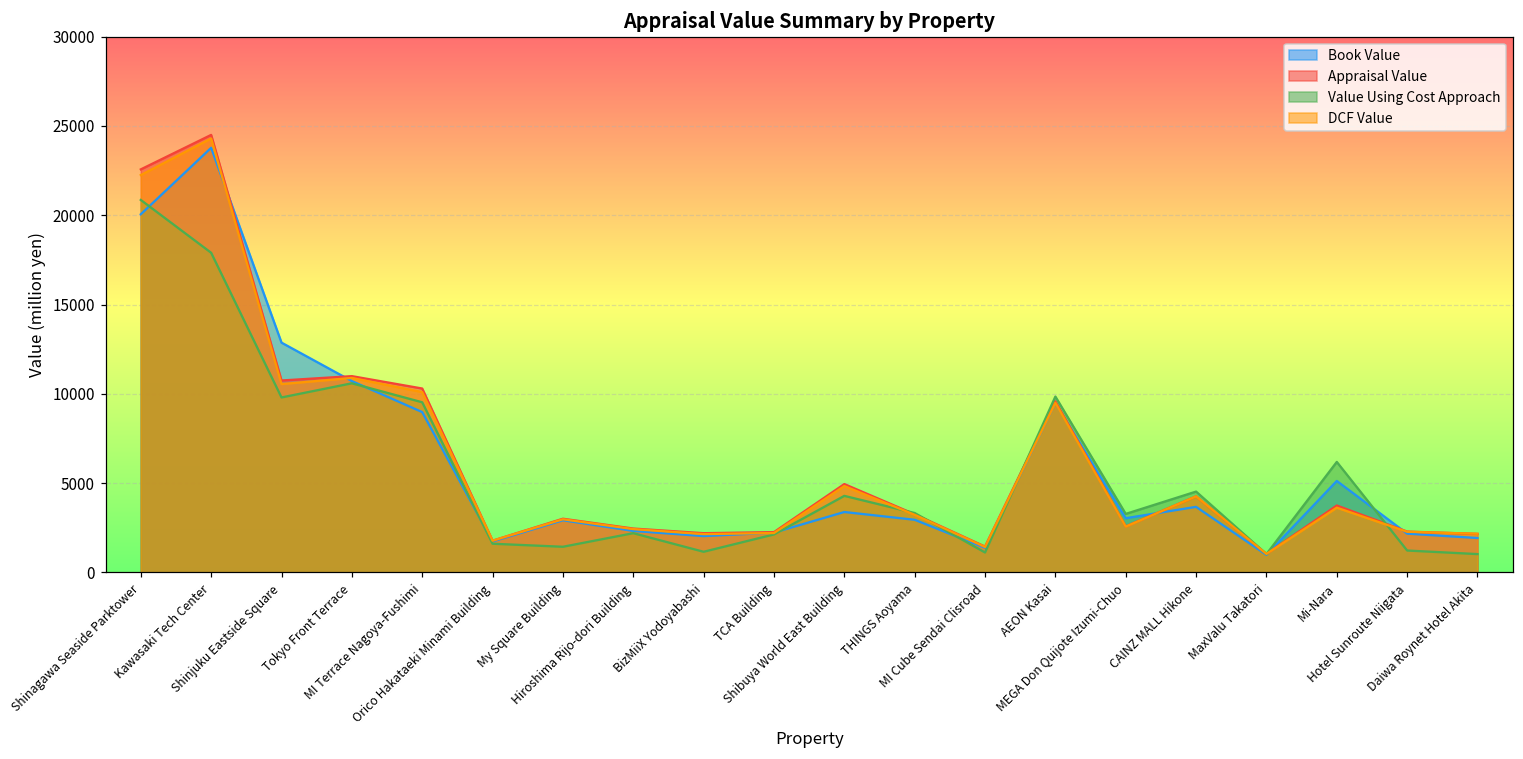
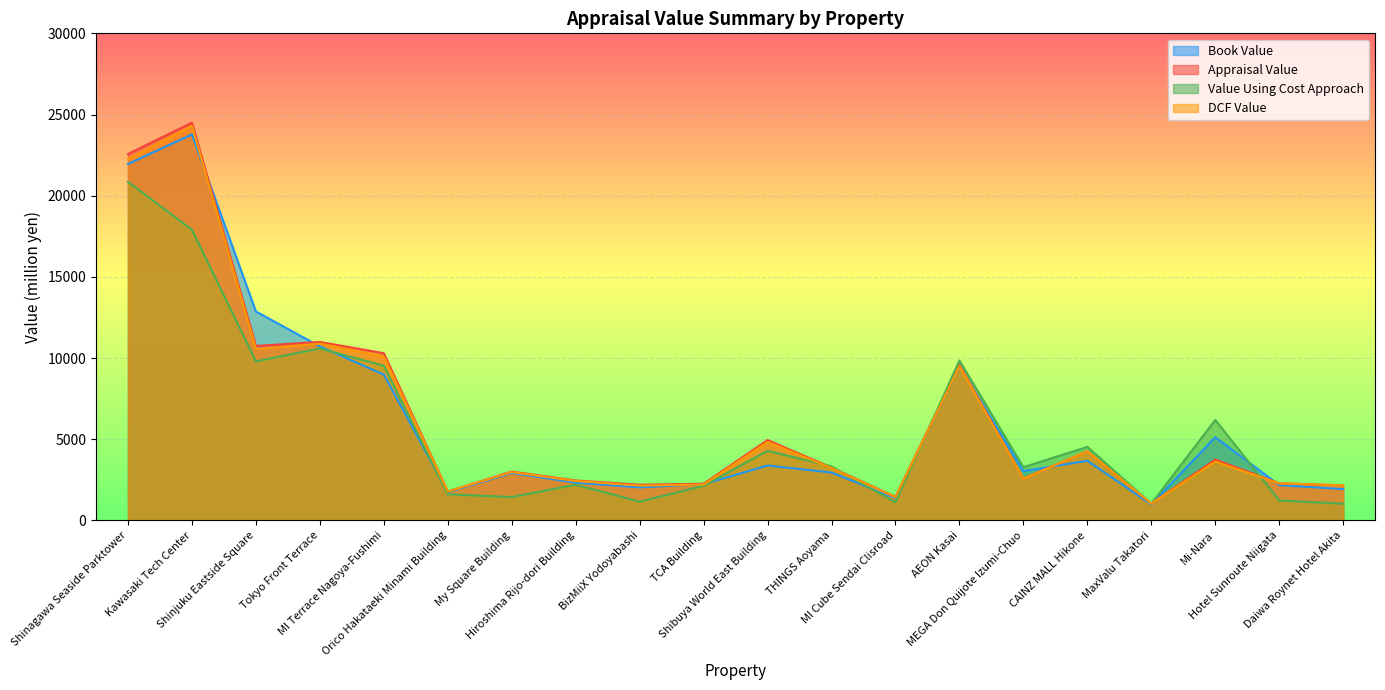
  {
    "Book Value": {
-     "Shinagawa Seaside Parktower": 20100,
+     "Shinagawa Seaside Parktower": 22000,
      "Kawasaki Tech Center": 23800,
      "Shinjuku Eastside Square": 12900,
      "MI Terrace Nagoya-Fushimi": 9000,
      "Shibuya World East Building": 3400,
      "THINGS Aoyama": 3000,
      "MEGA Don Quijote Izumi-Chuo": 3000,
      "CAINZ MALL Hikone": 3700,
      "Mi-Nara": 5100,
      "Daiwa Roynet Hotel Akita": 1900
    },
    "Appraisal Value": {
      "Shinagawa Seaside Parktower": 22600,
      "Kawasaki Tech Center": 24500,
      "Shinjuku Eastside Square": 10800,
      "MI Terrace Nagoya-Fushimi": 10300
    },
    "Value Using Cost Approach": {
      "Shinagawa Seaside Parktower": 20900,
      "Kawasaki Tech Center": 17900,
      "Shinjuku Eastside Square": 9800,
      "MI Terrace Nagoya-Fushimi": 9500,
      "My Square Building": 1400,
      "BizMiiX Yodoyabashi": 1200,
      "Shibuya World East Building": 4300,
      "MI Cube Sendai Clisroad": 1100,
      "AEON Kasai": 9900,
      "MEGA Don Quijote Izumi-Chuo": 3300,
      "CAINZ MALL Hikone": 4500,
      "Mi-Nara": 6200,
      "Hotel Sunroute Niigata": 1200,
      "Daiwa Roynet Hotel Akita": 1000
    },
    "DCF Value": {
      "Shinagawa Seaside Parktower": 22300,
      "Kawasaki Tech Center": 24300,
      "Shinjuku Eastside Square": 10600,
      "MI Terrace Nagoya-Fushimi": 10100
    }
  }
